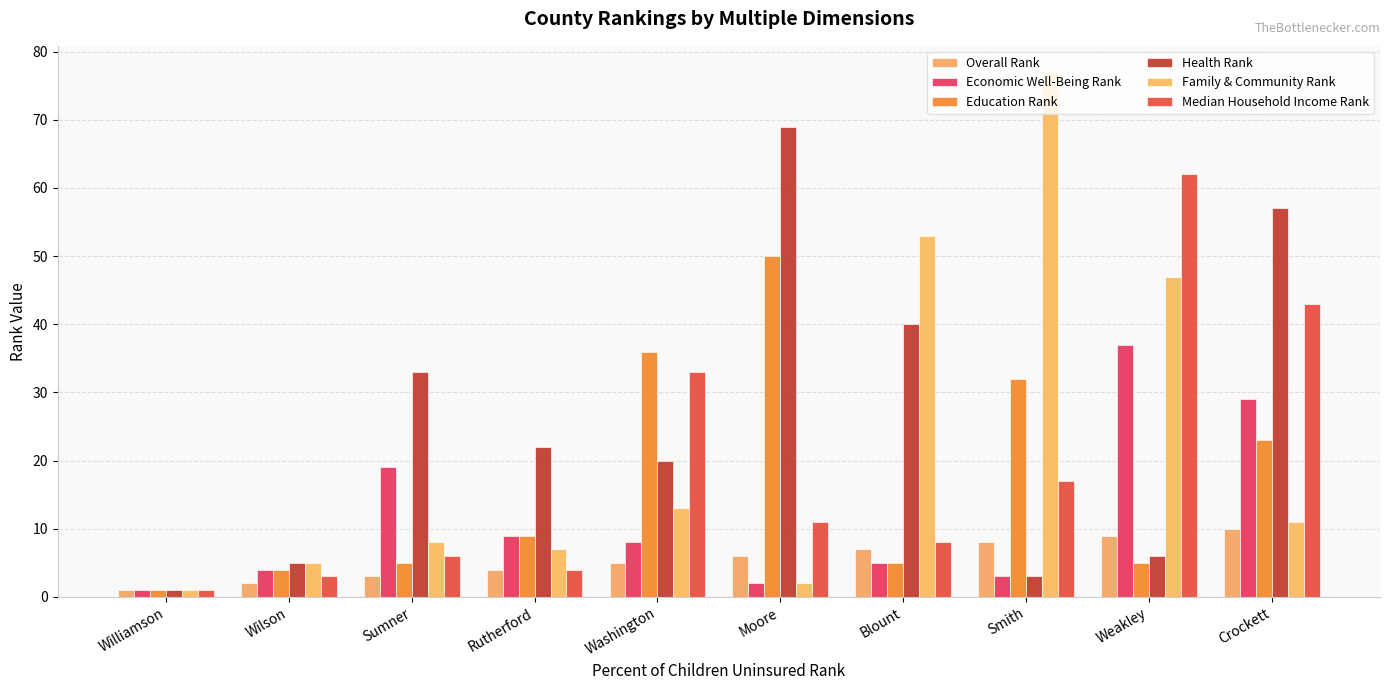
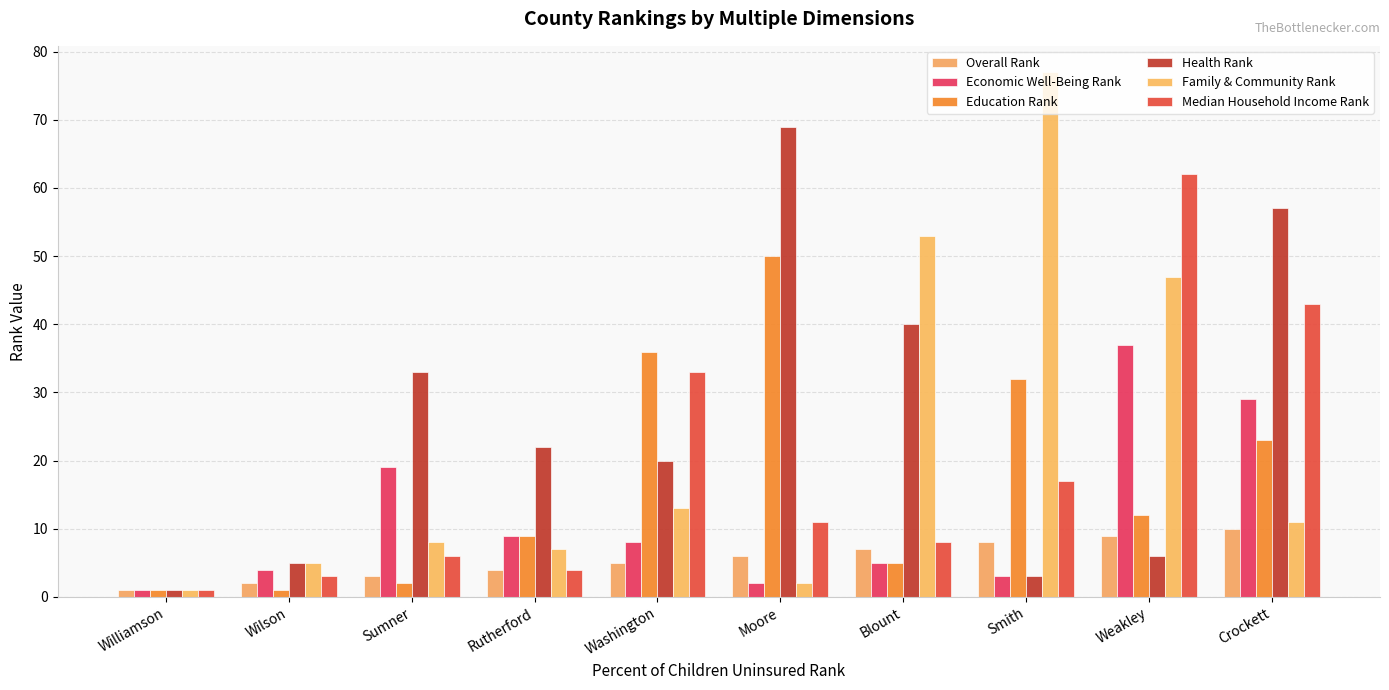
  {
    "Education Rank": {
      "Williamson": 1,
-     "Wilson": 4,
-     "Sumner": 5,
+     "Wilson": 1,
+     "Sumner": 2,
      "Rutherford": 9,
      "Washington": 36,
      "Moore": 50,
      "Blount": 5,
      "Smith": 32,
-     "Weakley": 5,
+     "Weakley": 12,
      "Crockett": 23
    }
  }
